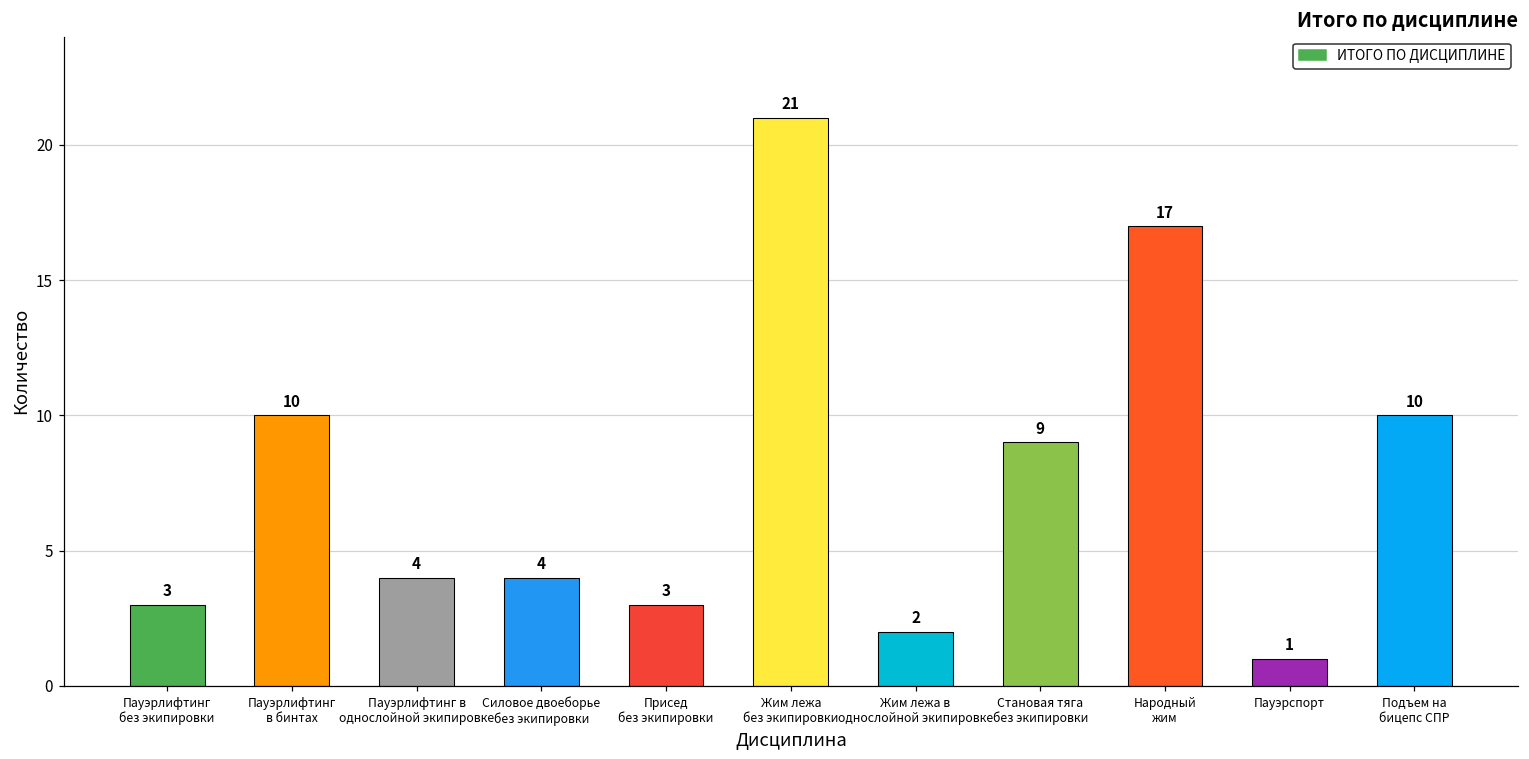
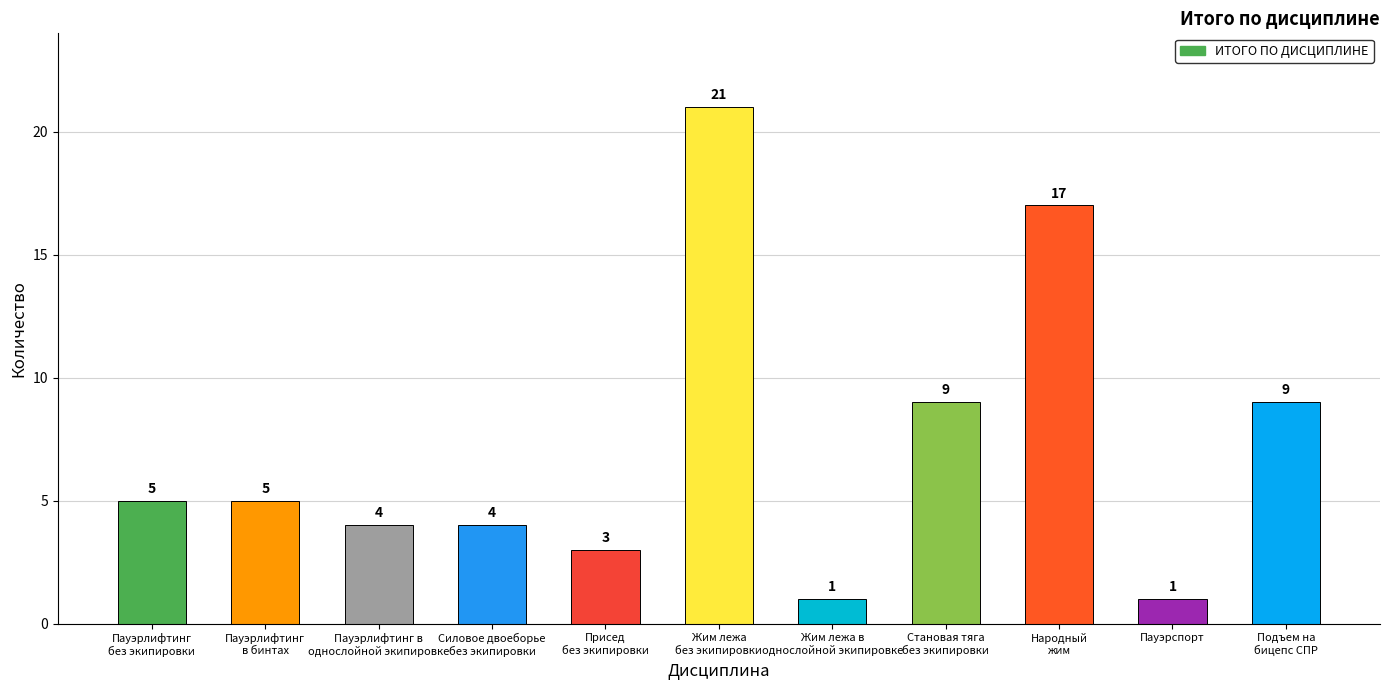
  {
-   "Пауэрлифтинг без экипировки": 3,
-   "Пауэрлифтинг в бинтах": 10,
+   "Пауэрлифтинг без экипировки": 5,
+   "Пауэрлифтинг в бинтах": 5,
    "Пауэрлифтинг в однослойной экипировке": 4,
    "Силовое двоеборье без экипировки": 4,
    "Присед без экипировки": 3,
    "Жим лежа без экипировки": 21,
-   "Жим лежа в однослойной экипировке": 2,
+   "Жим лежа в однослойной экипировке": 1,
    "Становая тяга без экипировки": 9,
    "Народный жим": 17,
    "Пауэрспорт": 1,
-   "Подъем на бицепс СПР": 10
+   "Подъем на бицепс СПР": 9
  }
